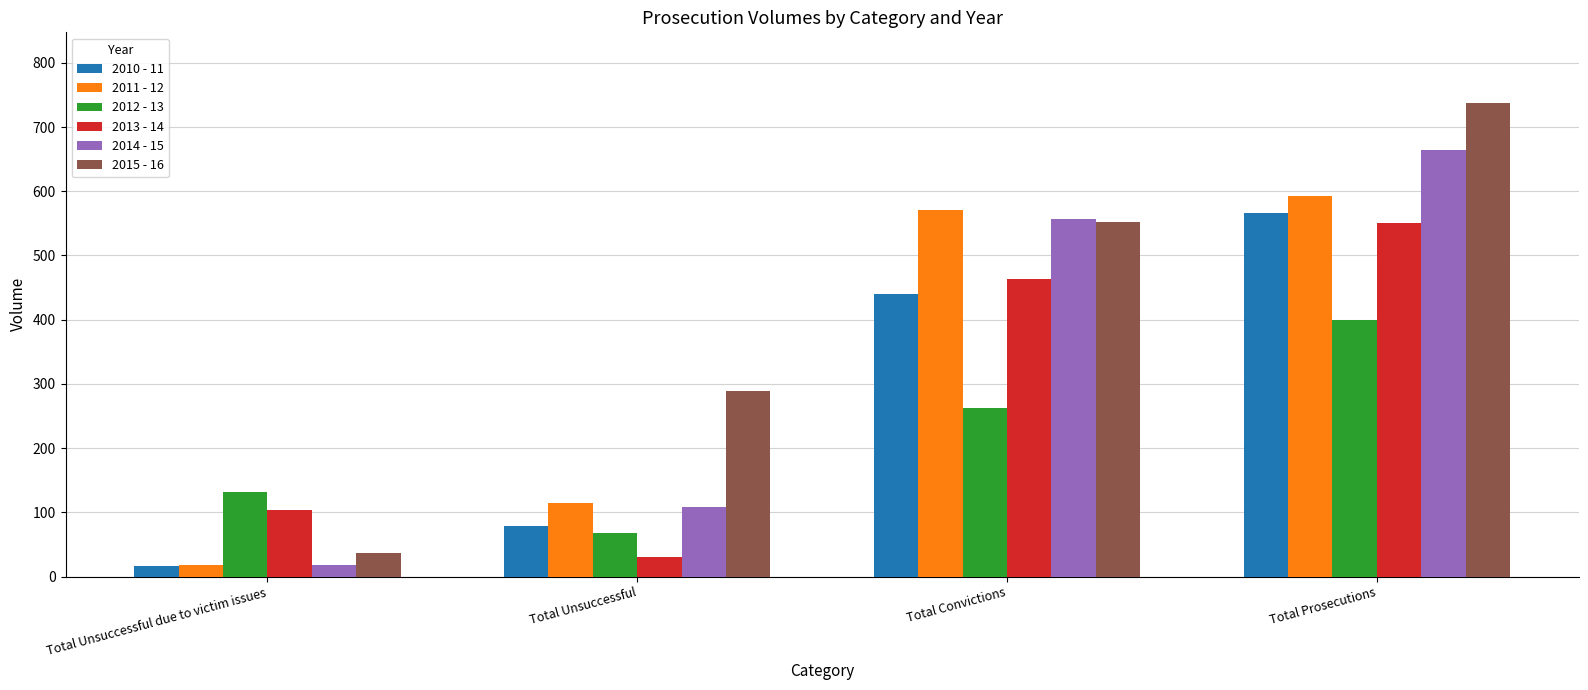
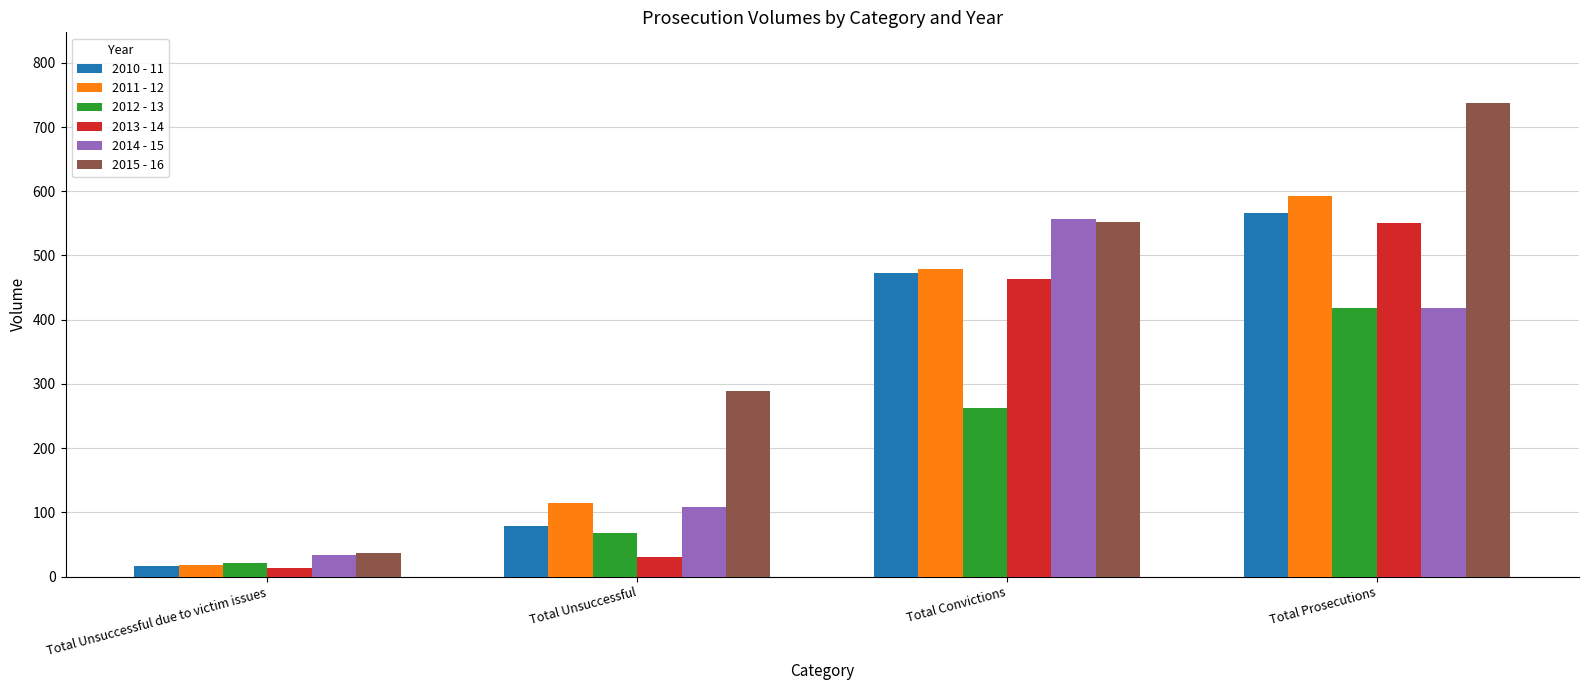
  {
    "2010 - 11": {
      "Total Unsuccessful due to victim issues": 20,
      "Total Unsuccessful": 80,
-     "Total Convictions": 440,
+     "Total Convictions": 470,
      "Total Prosecutions": 570
    },
    "2011 - 12": {
      "Total Unsuccessful due to victim issues": 20,
      "Total Unsuccessful": 110,
-     "Total Convictions": 570,
+     "Total Convictions": 480,
      "Total Prosecutions": 590
    },
    "2012 - 13": {
-     "Total Unsuccessful due to victim issues": 130,
+     "Total Unsuccessful due to victim issues": 20,
      "Total Unsuccessful": 70,
      "Total Convictions": 260,
-     "Total Prosecutions": 400
+     "Total Prosecutions": 420
    },
    "2013 - 14": {
-     "Total Unsuccessful due to victim issues": 100,
+     "Total Unsuccessful due to victim issues": 10,
      "Total Unsuccessful": 30,
      "Total Convictions": 460,
      "Total Prosecutions": 550
    },
    "2014 - 15": {
-     "Total Unsuccessful due to victim issues": 20,
+     "Total Unsuccessful due to victim issues": 30,
      "Total Unsuccessful": 110,
      "Total Convictions": 560,
-     "Total Prosecutions": 670
+     "Total Prosecutions": 420
    },
    "2015 - 16": {
      "Total Unsuccessful due to victim issues": 40,
      "Total Unsuccessful": 290,
      "Total Convictions": 550,
      "Total Prosecutions": 740
    }
  }
